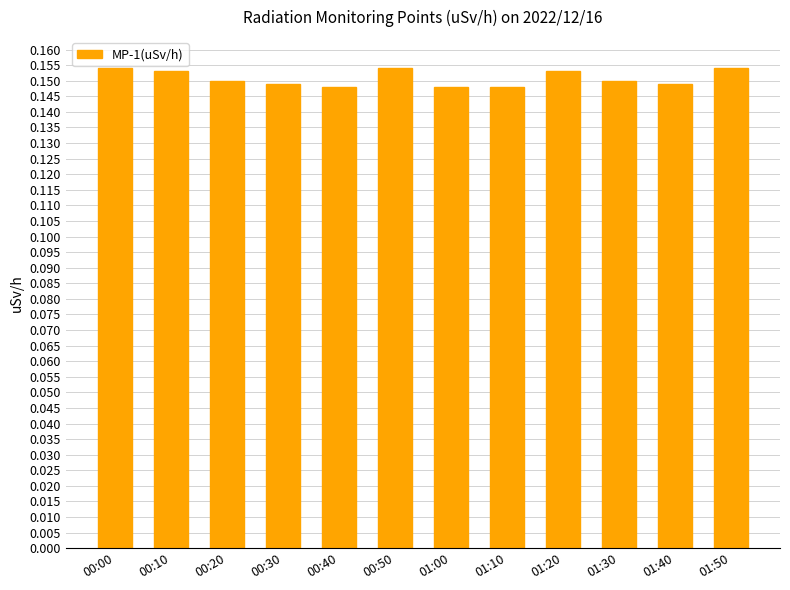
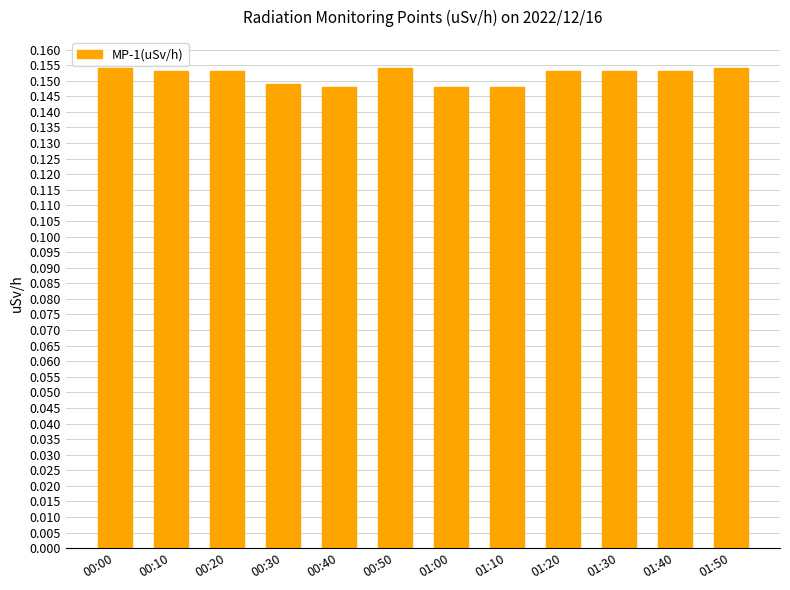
  {
    "00:00": 0.154,
    "00:10": 0.153,
-   "00:20": 0.150,
+   "00:20": 0.153,
    "00:30": 0.149,
    "00:40": 0.148,
    "00:50": 0.154,
    "01:00": 0.148,
    "01:10": 0.148,
    "01:20": 0.153,
-   "01:30": 0.150,
-   "01:40": 0.149,
+   "01:30": 0.153,
+   "01:40": 0.153,
    "01:50": 0.154
  }
